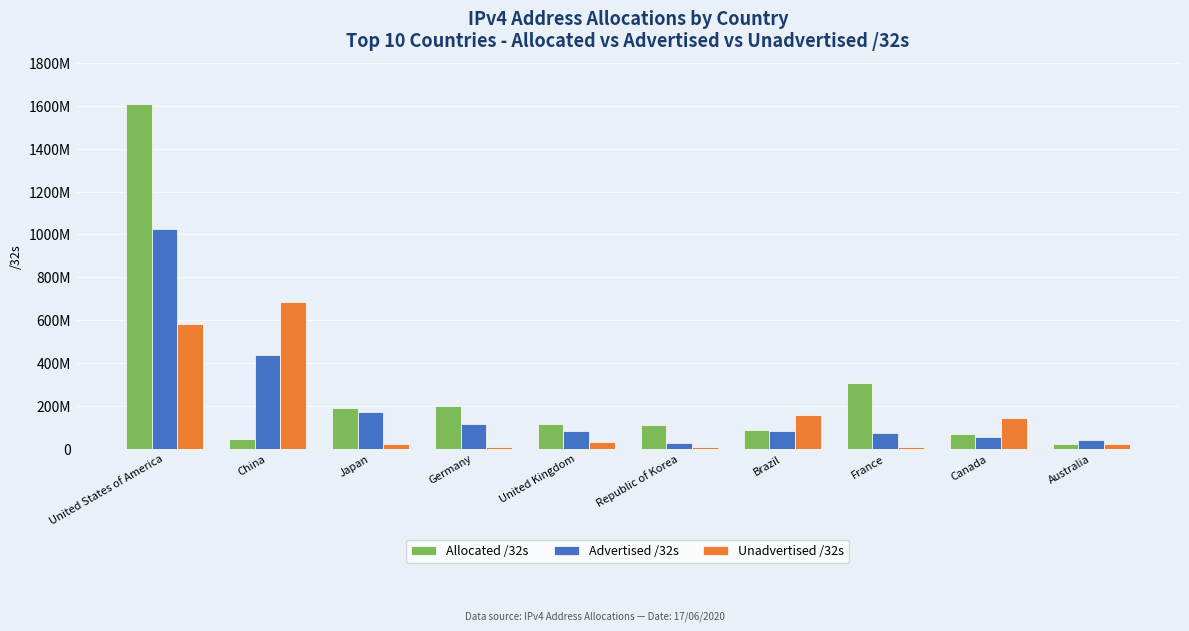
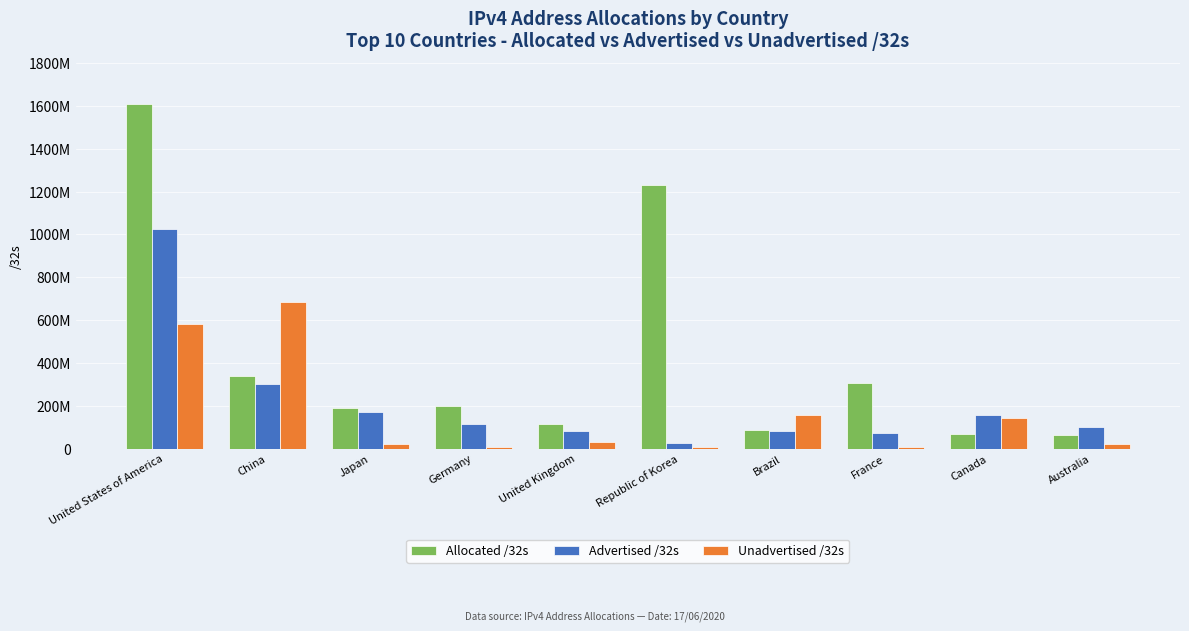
  {
    "Allocated /32s": {
      "United States of America": 1610000000,
-     "China": 40000000,
+     "China": 340000000,
      "Japan": 190000000,
      "Germany": 200000000,
      "United Kingdom": 110000000,
-     "Republic of Korea": 110000000,
+     "Republic of Korea": 1230000000,
      "Brazil": 90000000,
      "France": 310000000,
      "Canada": 70000000,
-     "Australia": 20000000
+     "Australia": 60000000
    },
    "Advertised /32s": {
      "United States of America": 1030000000,
-     "China": 440000000,
+     "China": 300000000,
      "Japan": 170000000,
      "Germany": 110000000,
      "United Kingdom": 80000000,
      "Republic of Korea": 30000000,
      "Brazil": 80000000,
      "France": 70000000,
-     "Canada": 50000000,
-     "Australia": 40000000
+     "Canada": 160000000,
+     "Australia": 100000000
    },
    "Unadvertised /32s": {
      "United States of America": 580000000,
      "China": 680000000,
      "Japan": 20000000,
      "United Kingdom": 30000000,
      "Brazil": 160000000,
      "Canada": 140000000,
      "Australia": 20000000
    }
  }
